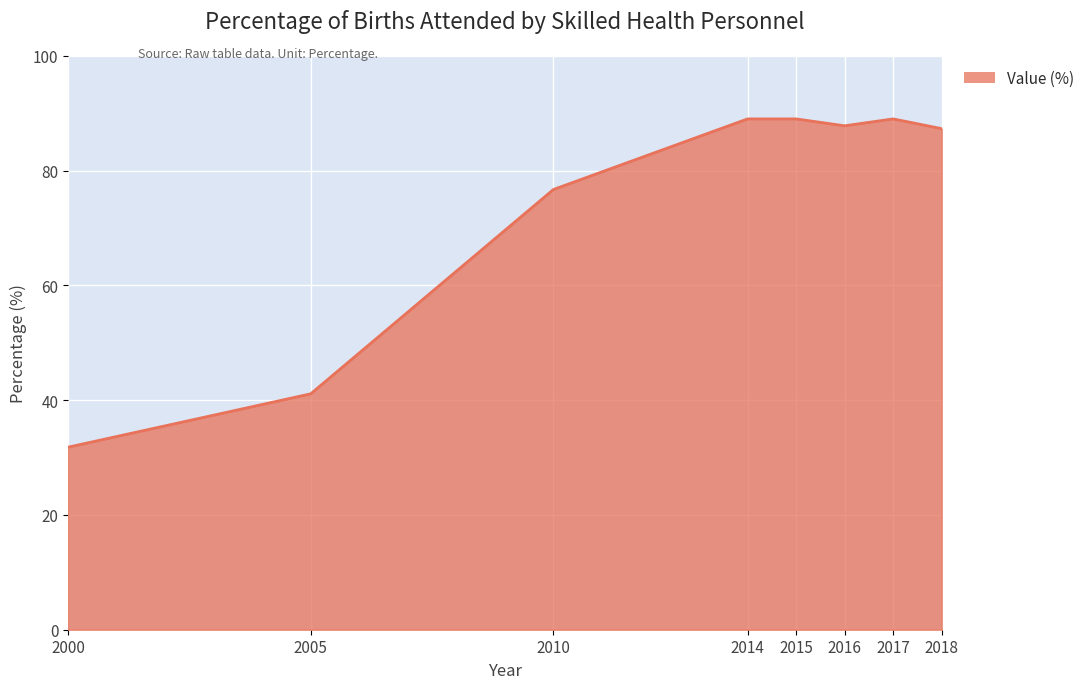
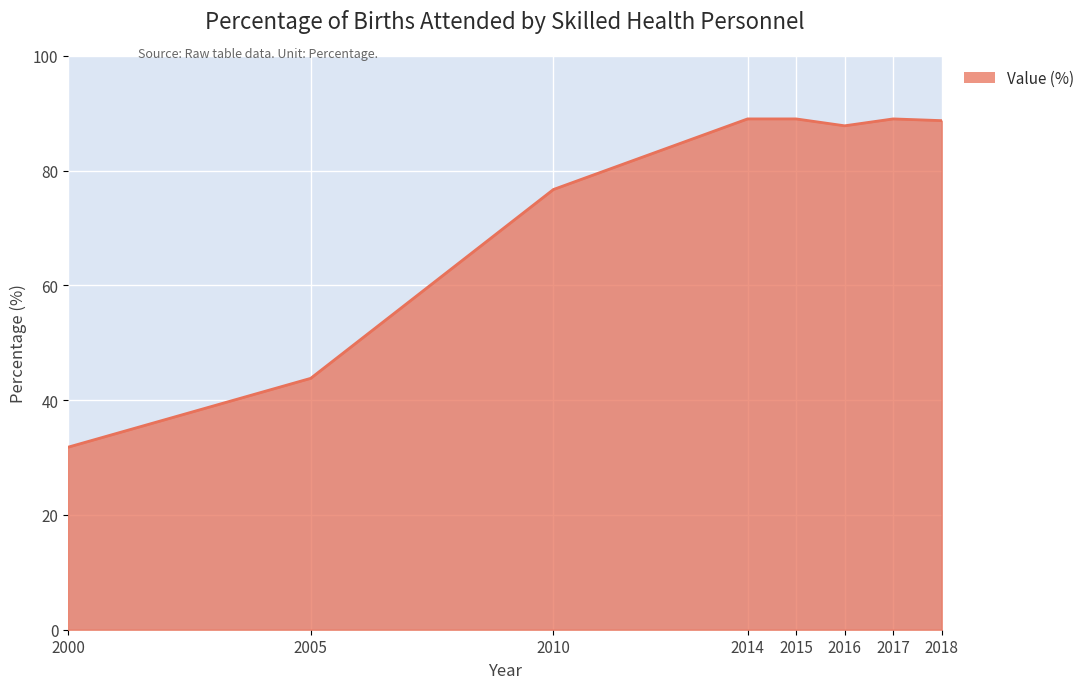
  {
    "2000": 32,
-   "2005": 41,
+   "2005": 44,
    "2010": 77,
    "2014": 89,
    "2015": 89,
    "2016": 88,
    "2017": 89,
-   "2018": 87
+   "2018": 89
  }
